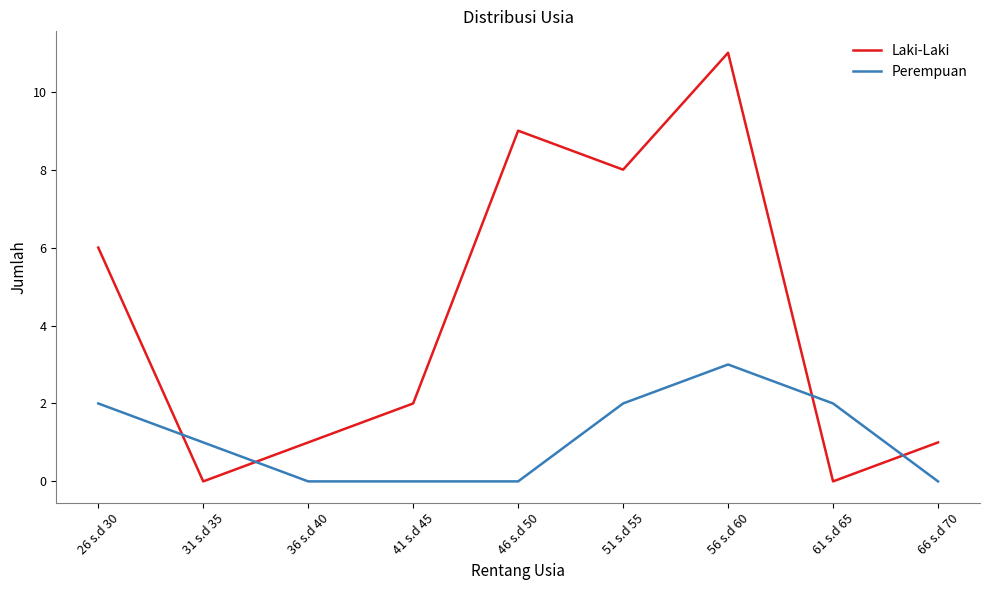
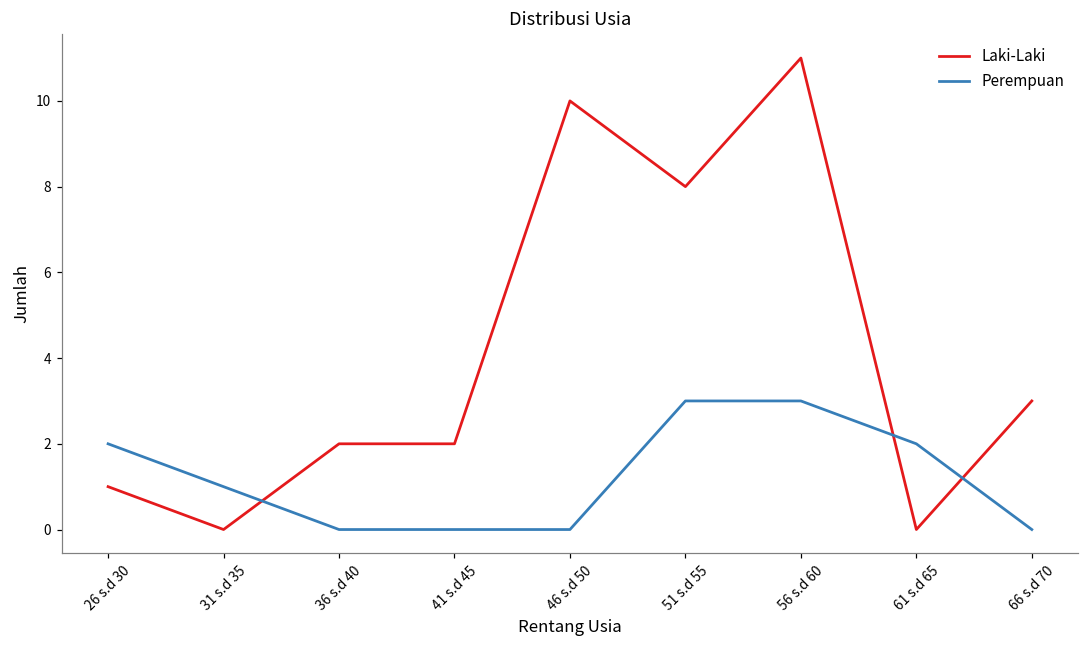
  {
    "Laki-Laki": {
-     "26 s.d 30": 6,
+     "26 s.d 30": 1,
      "31 s.d 35": 0,
-     "36 s.d 40": 1,
+     "36 s.d 40": 2,
      "41 s.d 45": 2,
-     "46 s.d 50": 9,
+     "46 s.d 50": 10,
      "51 s.d 55": 8,
      "56 s.d 60": 11,
      "61 s.d 65": 0,
-     "66 s.d 70": 1
+     "66 s.d 70": 3
    },
    "Perempuan": {
      "26 s.d 30": 2,
      "31 s.d 35": 1,
      "36 s.d 40": 0,
      "41 s.d 45": 0,
      "46 s.d 50": 0,
-     "51 s.d 55": 2,
+     "51 s.d 55": 3,
      "56 s.d 60": 3,
      "61 s.d 65": 2,
      "66 s.d 70": 0
    }
  }
